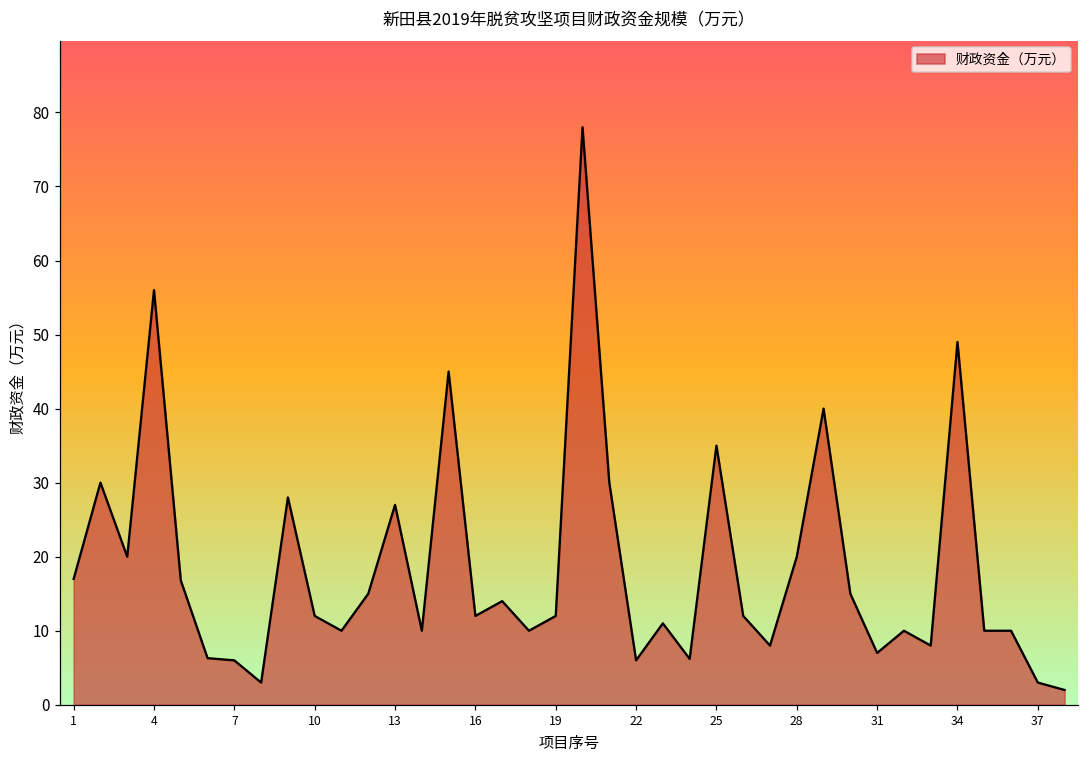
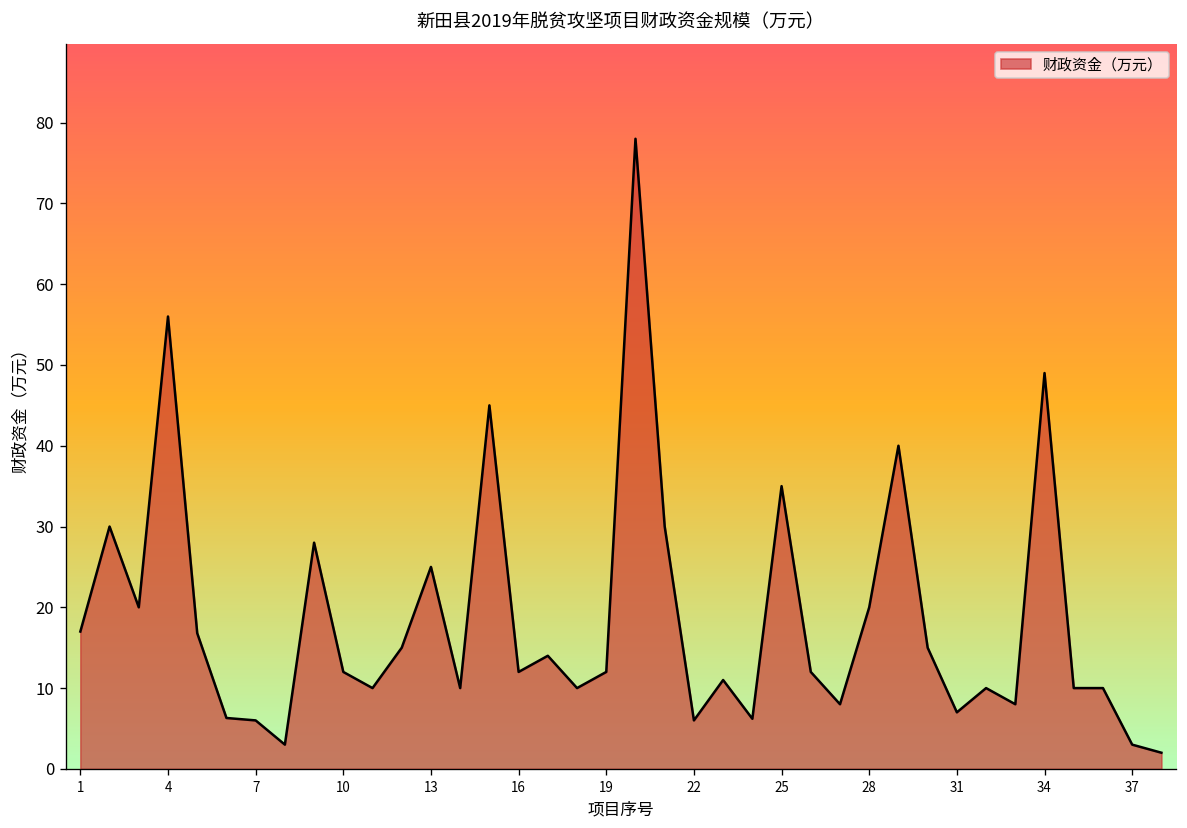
  {
    "1": 17,
    "4": 56,
    "7": 6,
    "10": 12,
-   "13": 27,
+   "13": 25,
    "16": 12,
    "19": 12,
    "22": 6,
    "25": 35,
    "28": 20,
    "31": 7,
    "34": 49,
    "37": 3
  }
